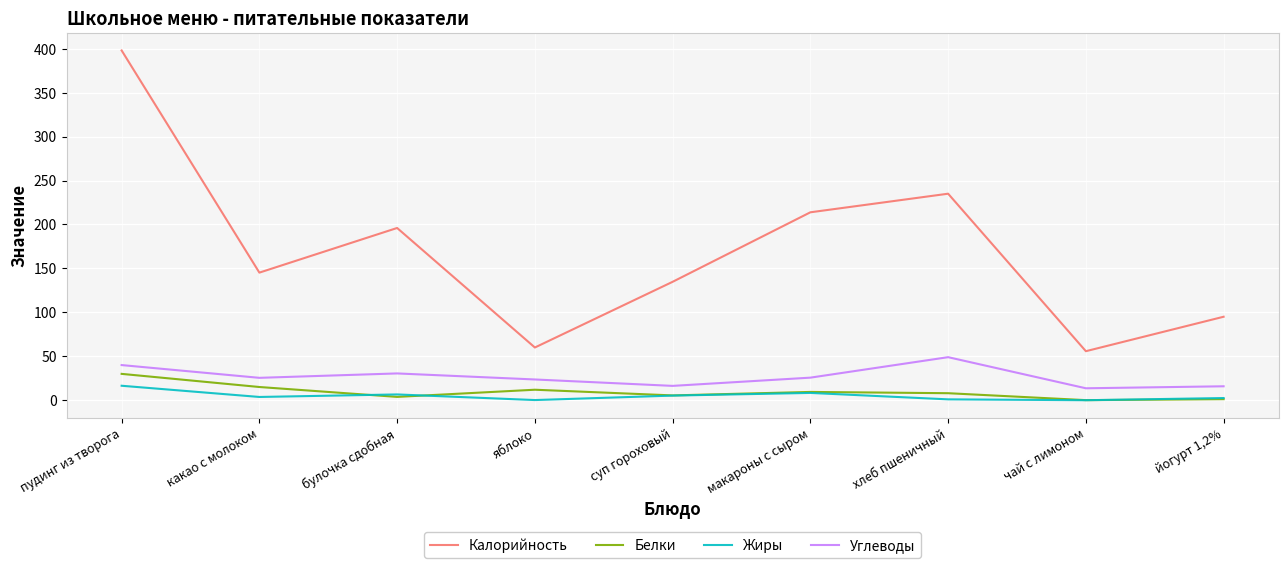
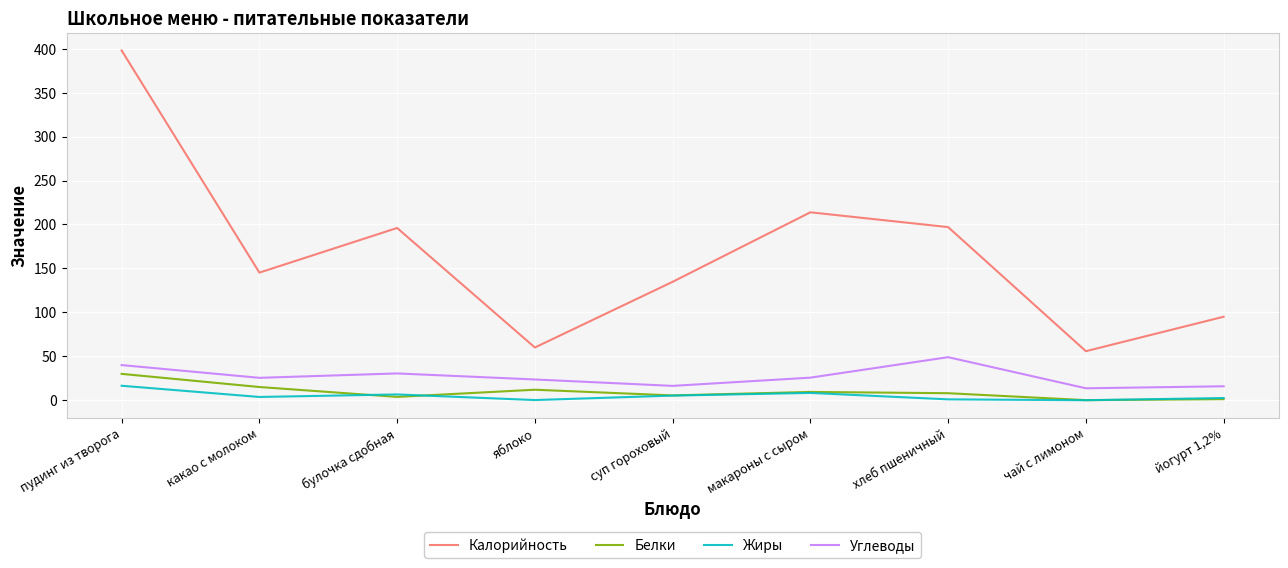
  {
    "Калорийность": {
      "пудинг из творога": 400,
      "какао с молоком": 150,
      "булочка сдобная": 200,
      "яблоко": 60,
      "суп гороховый": 130,
      "макароны с сыром": 210,
-     "хлеб пшеничный": 240,
+     "хлеб пшеничный": 200,
      "чай с лимоном": 60,
      "йогурт 1,2%": 100
    },
    "Белки": {
      "пудинг из творога": 30,
      "какао с молоком": 20,
      "яблоко": 10,
      "хлеб пшеничный": 10
    },
    "Жиры": {
      "пудинг из творога": 20,
      "какао с молоком": 0,
      "яблоко": 0,
      "хлеб пшеничный": 0
    },
    "Углеводы": {
      "пудинг из творога": 40,
      "какао с молоком": 30,
      "булочка сдобная": 30,
      "яблоко": 20,
      "суп гороховый": 20,
      "макароны с сыром": 30,
      "хлеб пшеничный": 50,
      "чай с лимоном": 10,
      "йогурт 1,2%": 20
    }
  }
